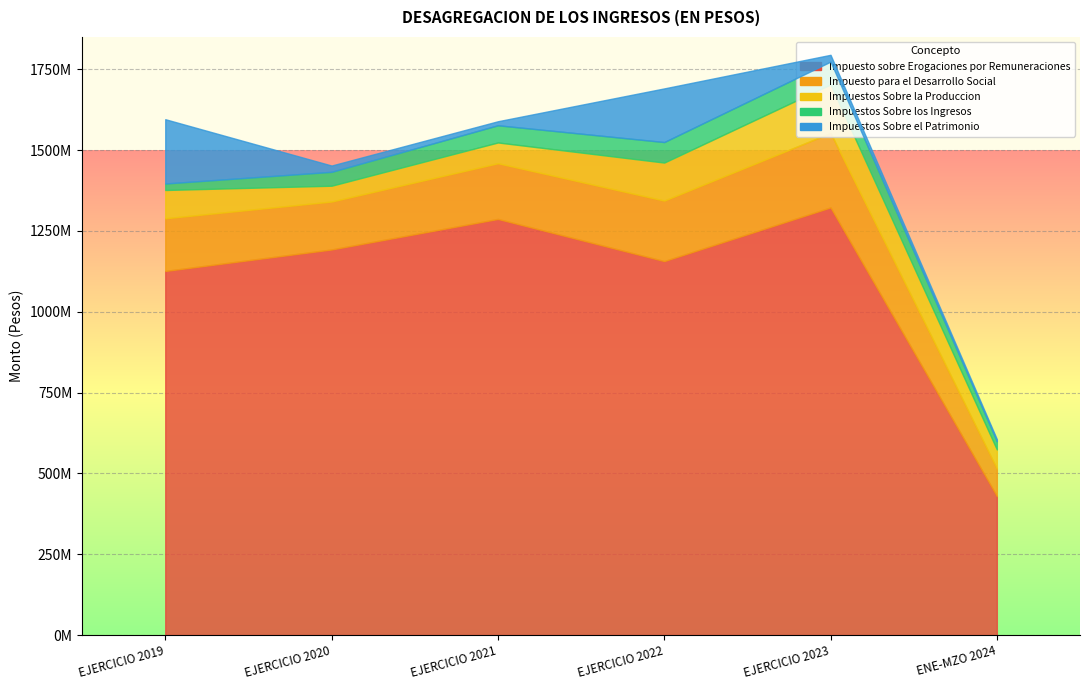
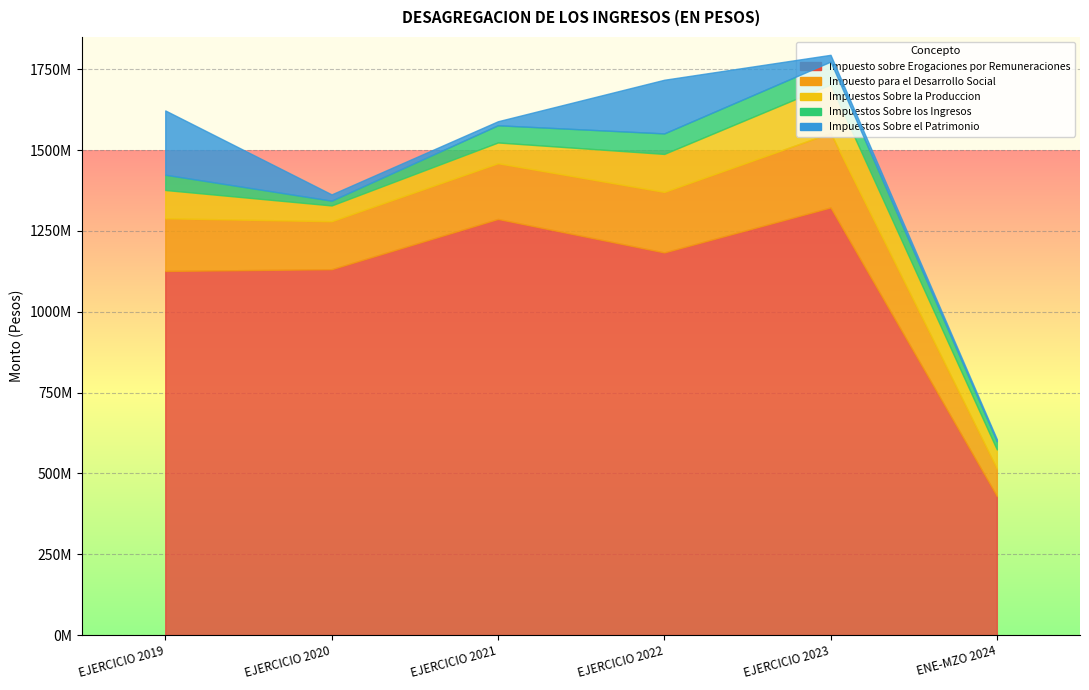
  {
    "Impuesto sobre Erogaciones por Remuneraciones": {
      "EJERCICIO 2019": 1130000000,
-     "EJERCICIO 2020": 1190000000,
+     "EJERCICIO 2020": 1130000000,
      "EJERCICIO 2021": 1290000000,
-     "EJERCICIO 2022": 1160000000,
+     "EJERCICIO 2022": 1180000000,
      "EJERCICIO 2023": 1320000000,
      "ENE-MZO 2024": 430000000
    },
    "Impuestos Sobre los Ingresos": {
-     "EJERCICIO 2019": 20000000,
-     "EJERCICIO 2020": 40000000,
+     "EJERCICIO 2019": 50000000,
+     "EJERCICIO 2020": 10000000,
      "EJERCICIO 2021": 50000000,
      "EJERCICIO 2022": 60000000
    },
    "Impuestos Sobre el Patrimonio": {
      "EJERCICIO 2019": 200000000,
      "EJERCICIO 2020": 20000000,
      "EJERCICIO 2021": 10000000,
      "EJERCICIO 2022": 170000000
    }
  }
